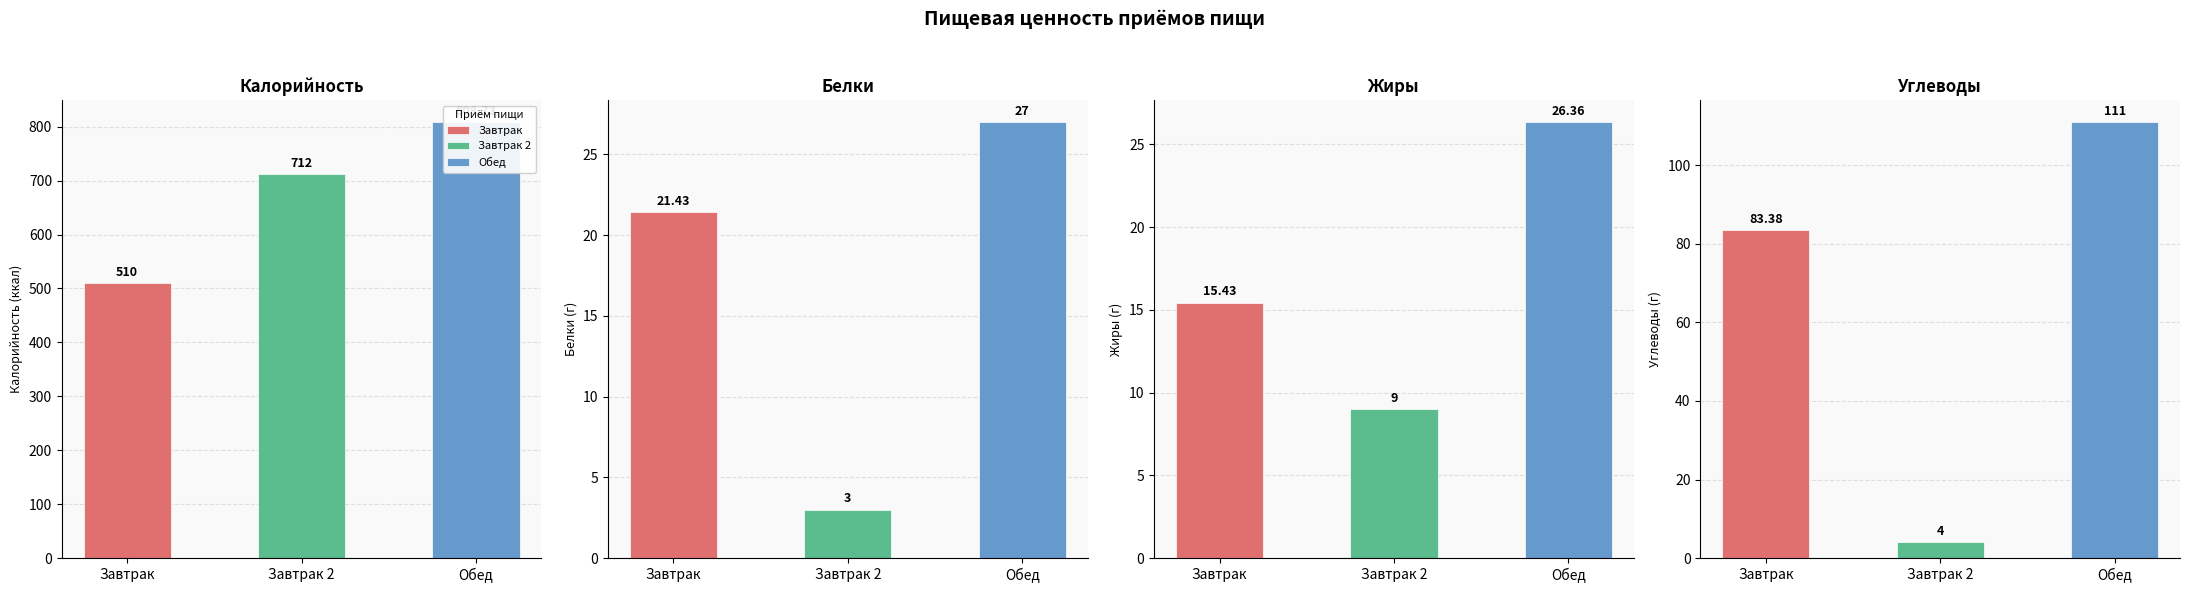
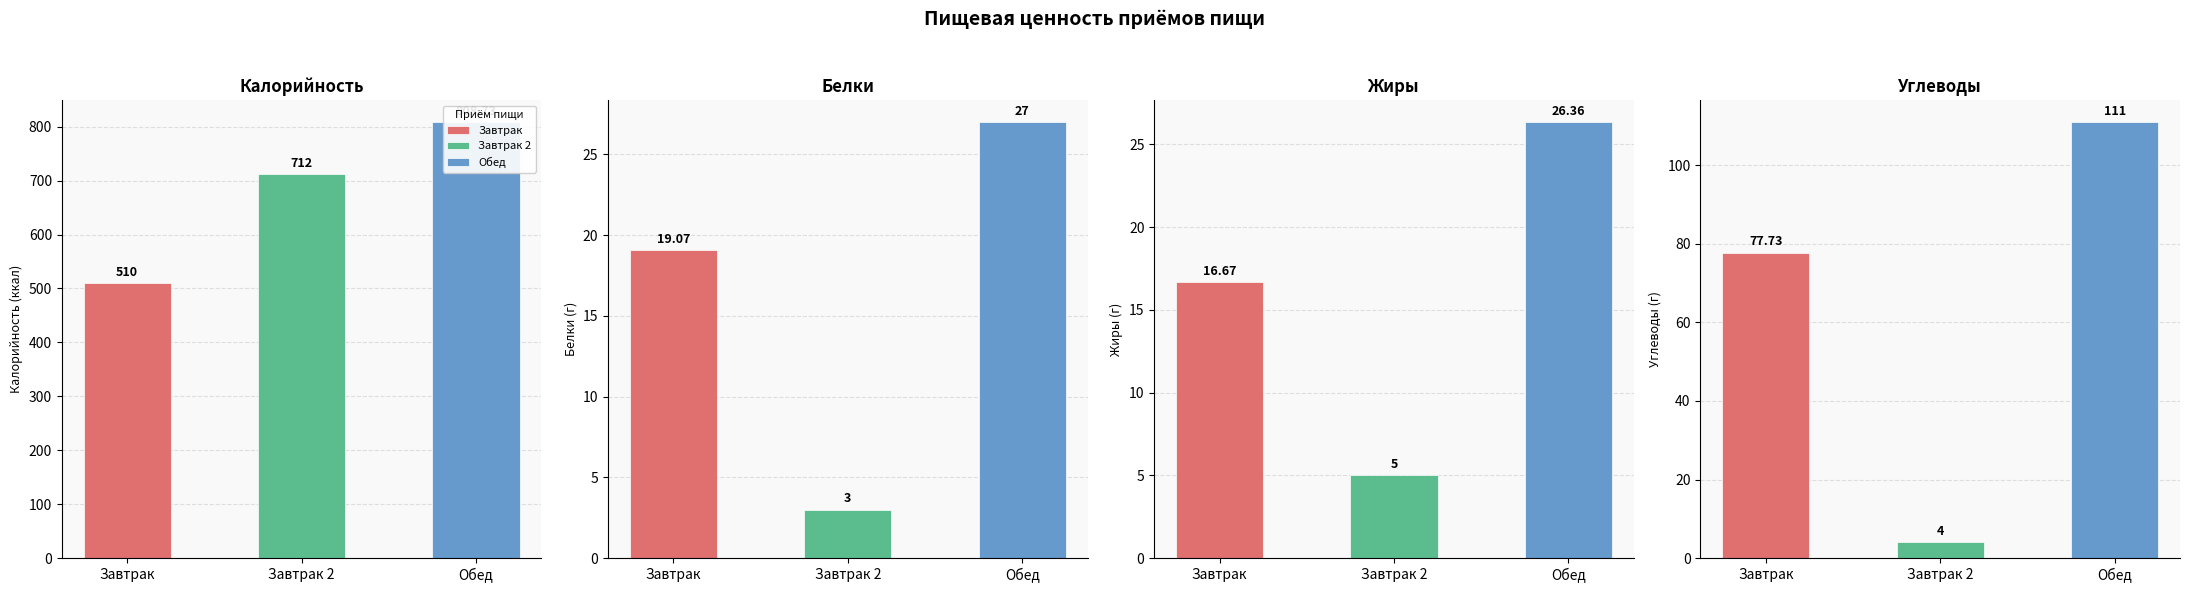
  {
    "Калорийность": {
      "Завтрак": 510,
      "Завтрак 2": 712
    },
    "Белки": {
-     "Завтрак": 21.43,
+     "Завтрак": 19.07,
      "Завтрак 2": 3,
      "Обед": 27
    },
    "Жиры": {
-     "Завтрак": 15.43,
-     "Завтрак 2": 9,
+     "Завтрак": 16.67,
+     "Завтрак 2": 5,
      "Обед": 26.36
    },
    "Углеводы": {
-     "Завтрак": 83.38,
+     "Завтрак": 77.73,
      "Завтрак 2": 4,
      "Обед": 111
    }
  }
